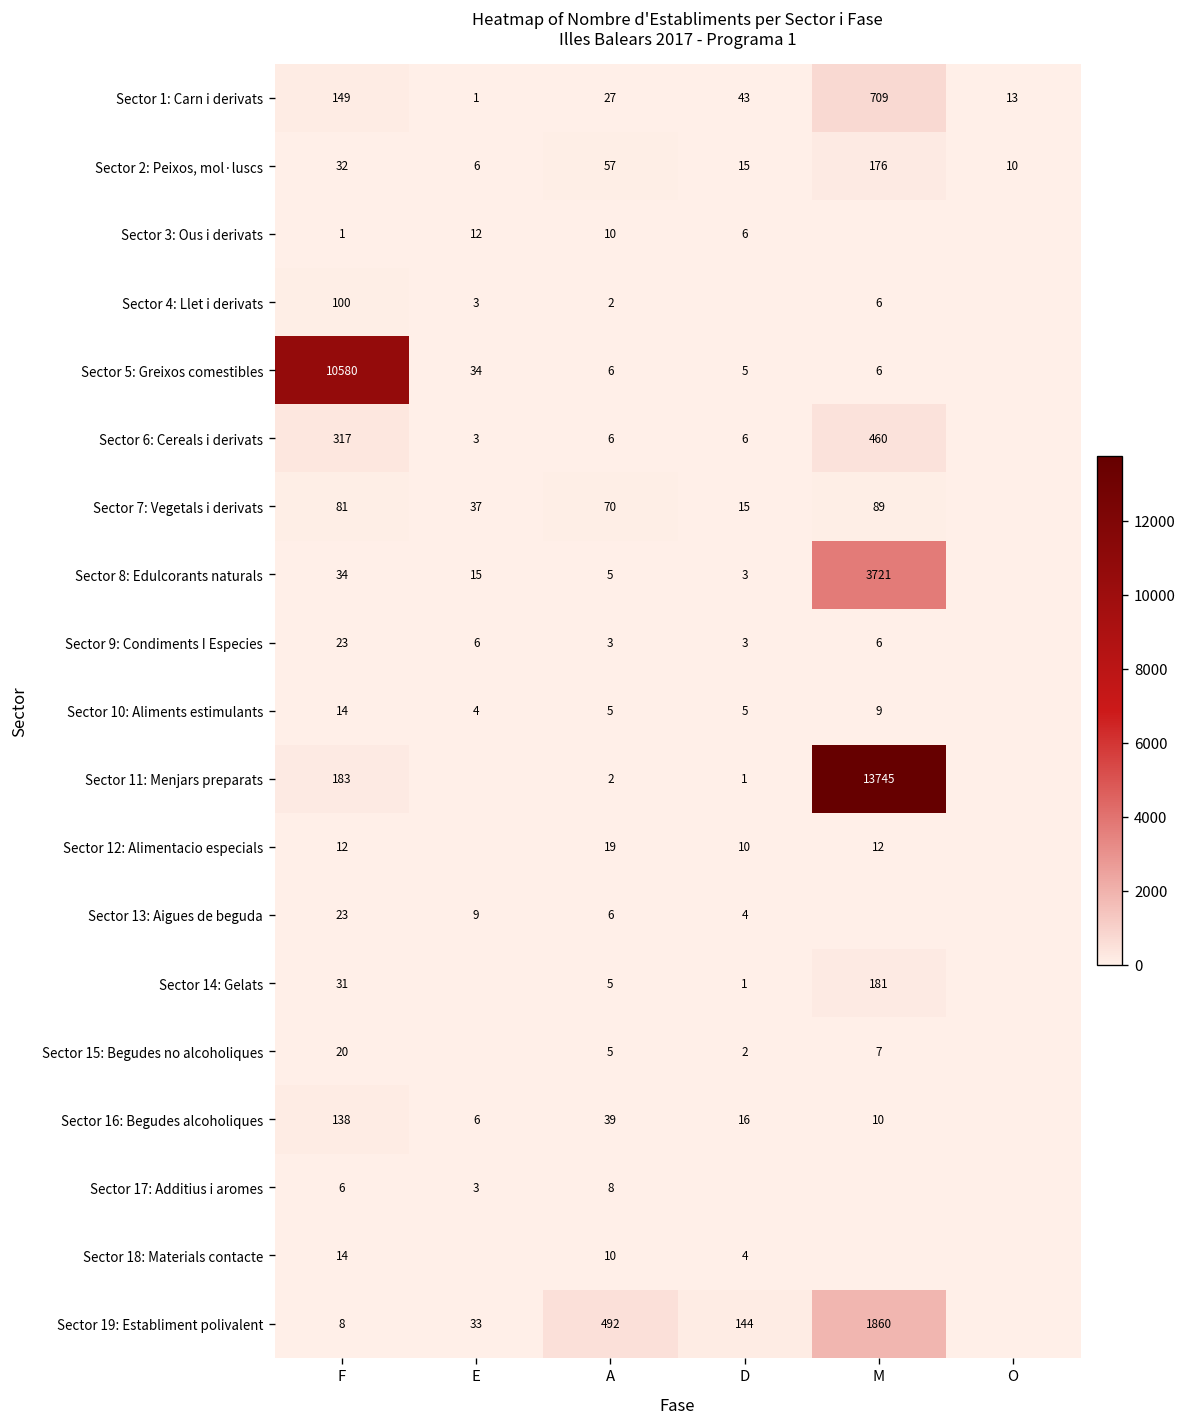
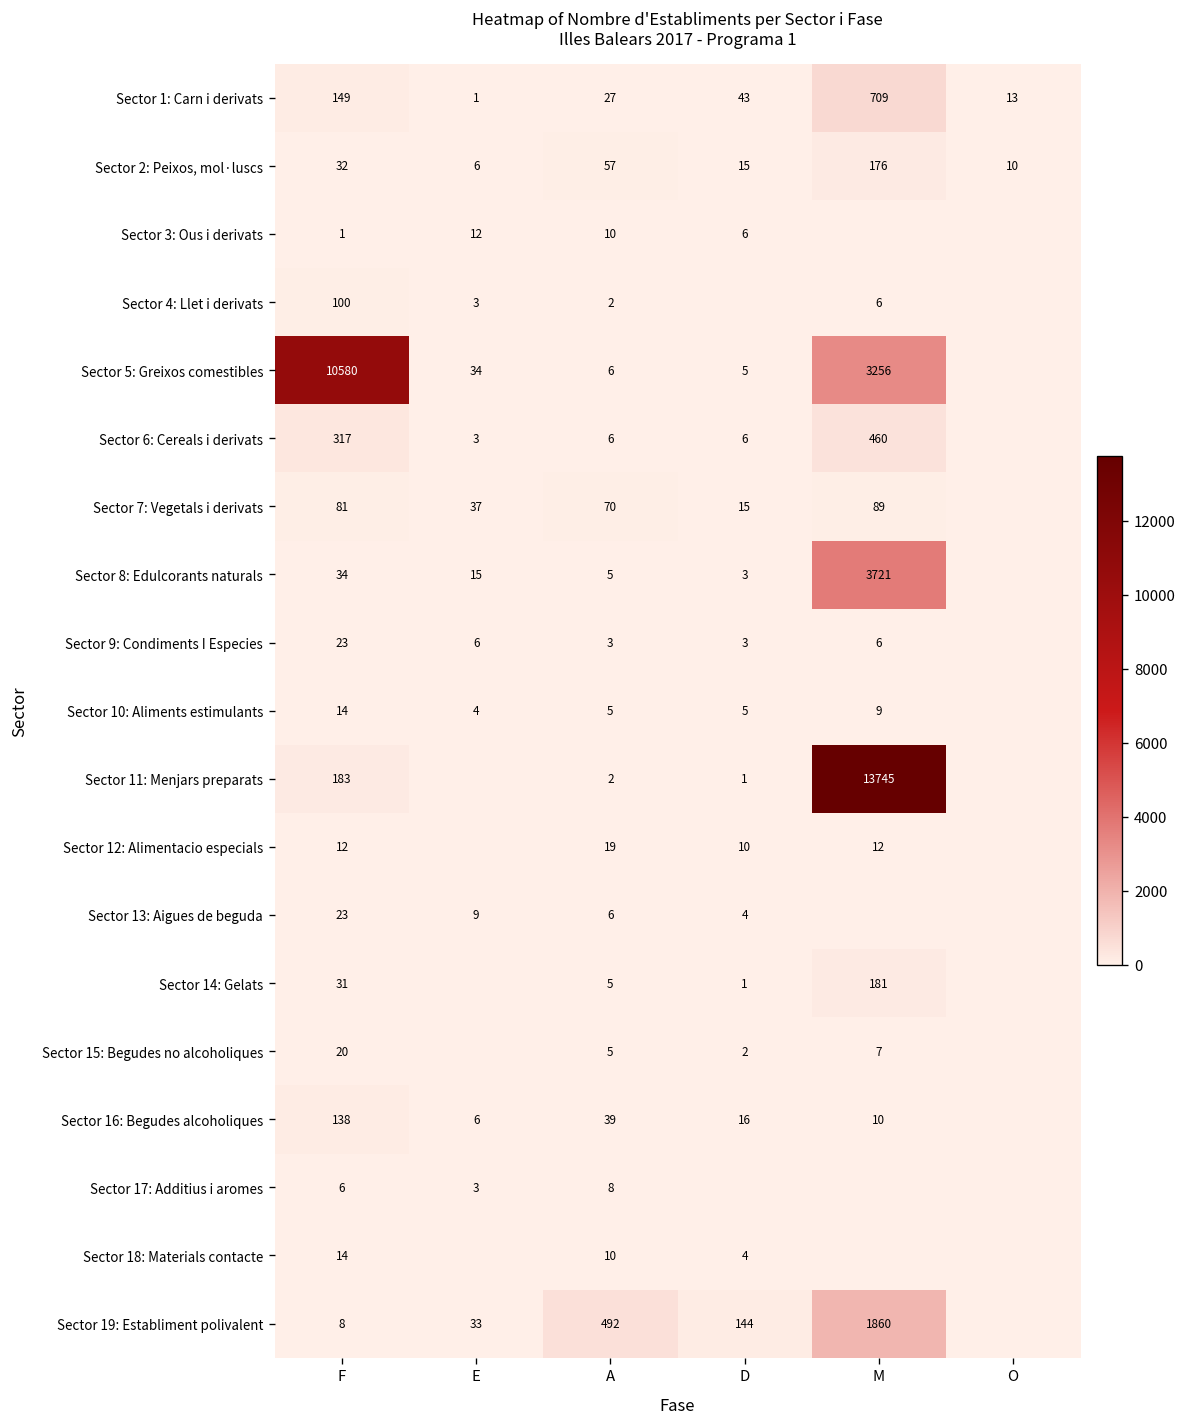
  {
    "Sector 1: Carn i derivats": {
      "F": 149,
      "E": 1,
      "A": 27,
      "D": 43,
      "M": 709,
      "O": 13
    },
    "Sector 2: Peixos, mol·luscs": {
      "F": 32,
      "E": 6,
      "A": 57,
      "D": 15,
      "M": 176,
      "O": 10
    },
    "Sector 3: Ous i derivats": {
      "F": 1,
      "E": 12,
      "A": 10,
      "D": 6
    },
    "Sector 4: Llet i derivats": {
      "F": 100,
      "E": 3,
      "A": 2,
      "M": 6
    },
    "Sector 5: Greixos comestibles": {
      "F": 10580,
      "E": 34,
      "A": 6,
      "D": 5,
-     "M": 6
+     "M": 3256
    },
    "Sector 6: Cereals i derivats": {
      "F": 317,
      "E": 3,
      "A": 6,
      "D": 6,
      "M": 460
    },
    "Sector 7: Vegetals i derivats": {
      "F": 81,
      "E": 37,
      "A": 70,
      "D": 15,
      "M": 89
    },
    "Sector 8: Edulcorants naturals": {
      "F": 34,
      "E": 15,
      "A": 5,
      "D": 3,
      "M": 3721
    },
    "Sector 9: Condiments I Especies": {
      "F": 23,
      "E": 6,
      "A": 3,
      "D": 3,
      "M": 6
    },
    "Sector 10: Aliments estimulants": {
      "F": 14,
      "E": 4,
      "A": 5,
      "D": 5,
      "M": 9
    },
    "Sector 11: Menjars preparats": {
      "F": 183,
      "A": 2,
      "D": 1,
      "M": 13745
    },
    "Sector 12: Alimentacio especials": {
      "F": 12,
      "A": 19,
      "D": 10,
      "M": 12
    },
    "Sector 13: Aigues de beguda": {
      "F": 23,
      "E": 9,
      "A": 6,
      "D": 4
    },
    "Sector 14: Gelats": {
      "F": 31,
      "A": 5,
      "D": 1,
      "M": 181
    },
    "Sector 15: Begudes no alcoholiques": {
      "F": 20,
      "A": 5,
      "D": 2,
      "M": 7
    },
    "Sector 16: Begudes alcoholiques": {
      "F": 138,
      "E": 6,
      "A": 39,
      "D": 16,
      "M": 10
    },
    "Sector 17: Additius i aromes": {
      "F": 6,
      "E": 3,
      "A": 8
    },
    "Sector 18: Materials contacte": {
      "F": 14,
      "A": 10,
      "D": 4
    },
    "Sector 19: Establiment polivalent": {
      "F": 8,
      "E": 33,
      "A": 492,
      "D": 144,
      "M": 1860
    }
  }
